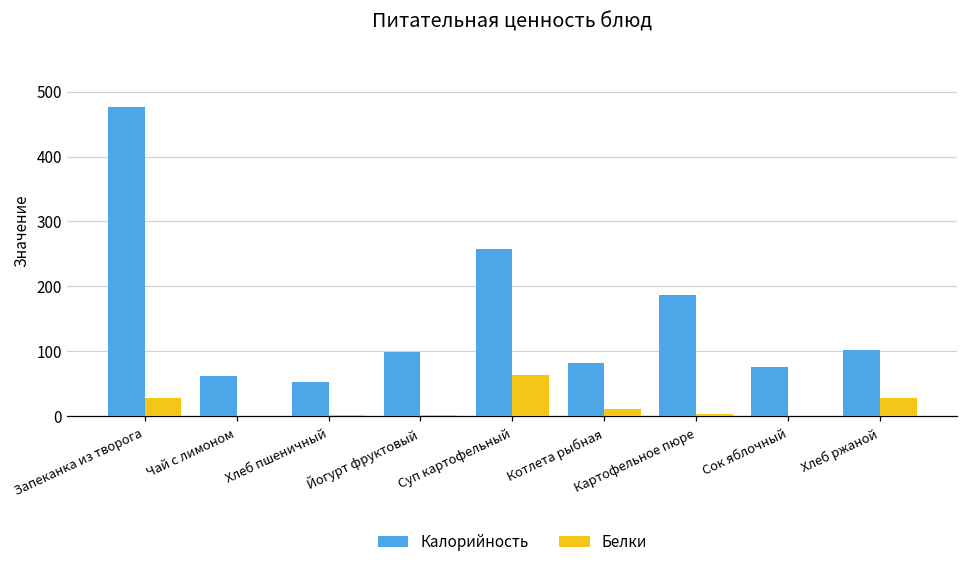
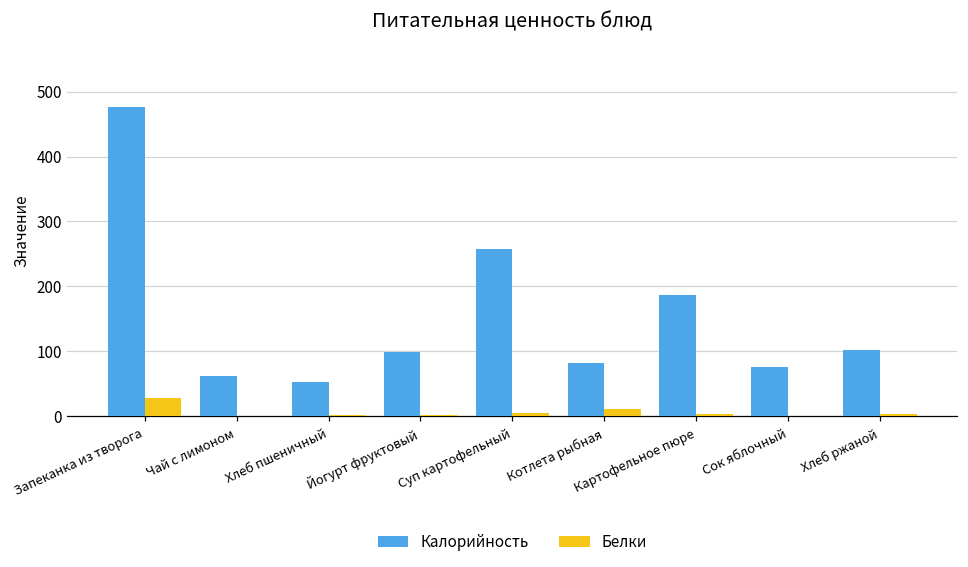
  {
    "Калорийность": {
      "Запеканка из творога": 480,
      "Чай с лимоном": 60,
      "Хлеб пшеничный": 50,
      "Йогурт фруктовый": 100,
      "Суп картофельный": 260,
      "Котлета рыбная": 80,
      "Картофельное пюре": 190,
      "Сок яблочный": 80,
      "Хлеб ржаной": 100
    },
    "Белки": {
      "Запеканка из творога": 30,
-     "Суп картофельный": 60,
+     "Суп картофельный": 10,
      "Котлета рыбная": 10,
-     "Хлеб ржаной": 30
+     "Хлеб ржаной": 0
    }
  }
